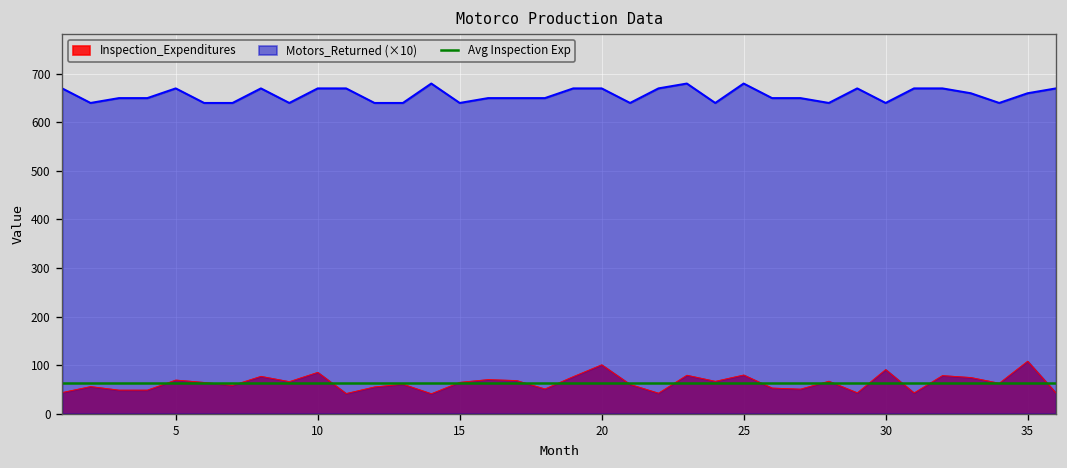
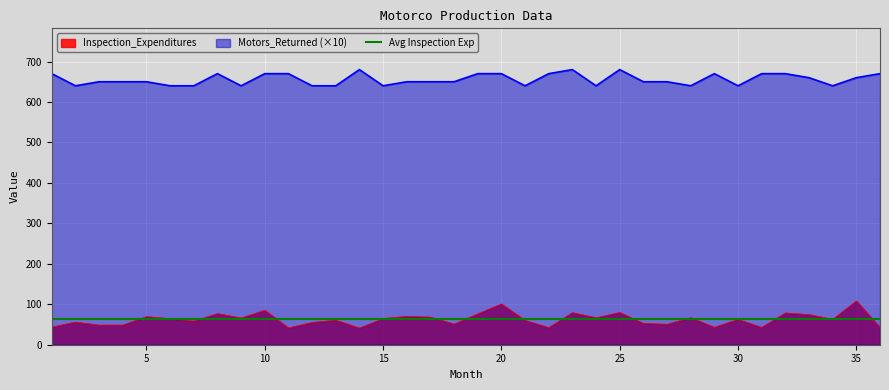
  {
    "Inspection_Expenditures": {
      "5": 70,
      "10": 90,
      "15": 60,
      "20": 100,
      "25": 80,
-     "30": 90,
+     "30": 60,
      "35": 110
    },
    "Motors_Returned (×10)": {
-     "5": 670,
+     "5": 650,
      "10": 670,
      "15": 640,
      "20": 670,
      "25": 680,
      "30": 640,
      "35": 660
    }
  }
